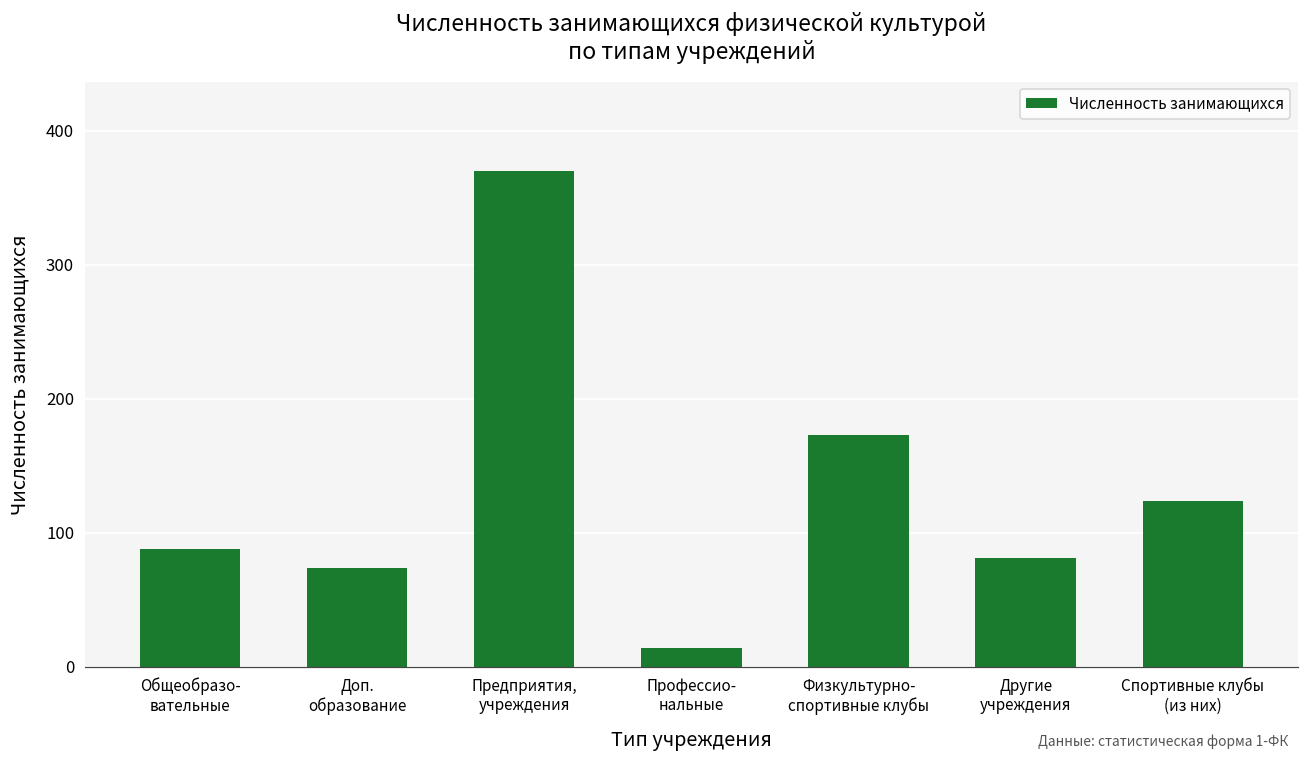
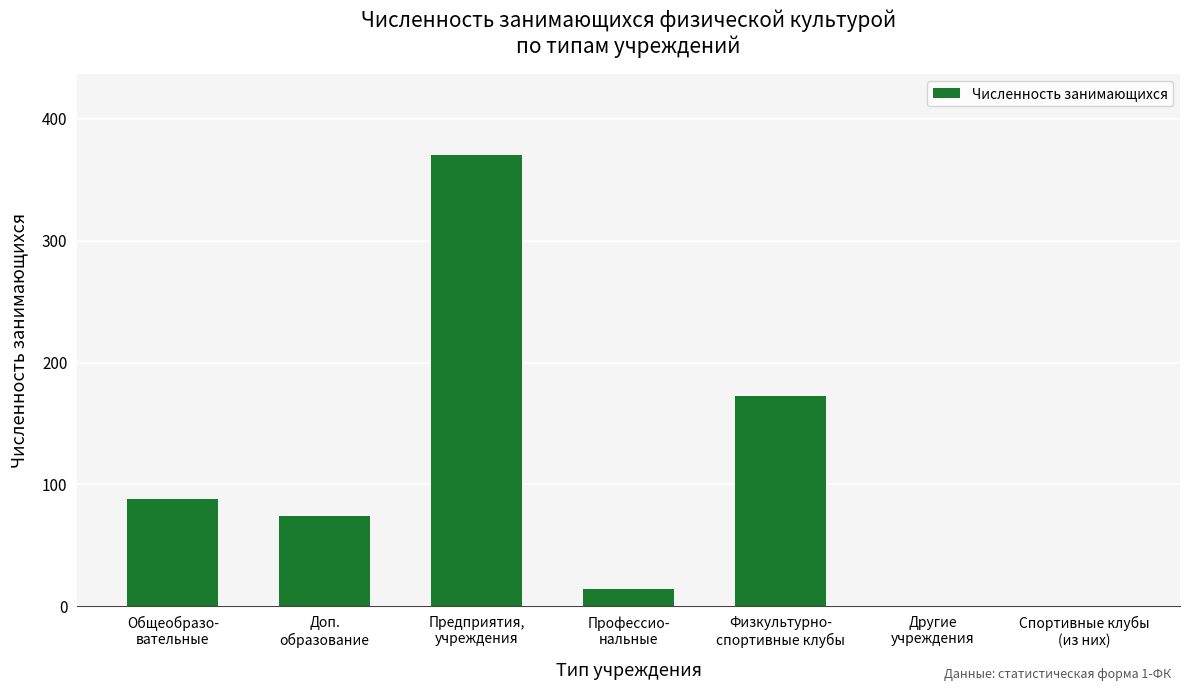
  {
    "Общеобразо- вательные": 88,
    "Доп. образование": 74,
    "Предприятия, учреждения": 370,
    "Профессио- нальные": 14,
    "Физкультурно- спортивные клубы": 173,
-   "Другие учреждения": 81,
-   "Спортивные клубы (из них)": 124
+   "Другие учреждения": 0,
+   "Спортивные клубы (из них)": 0
  }
